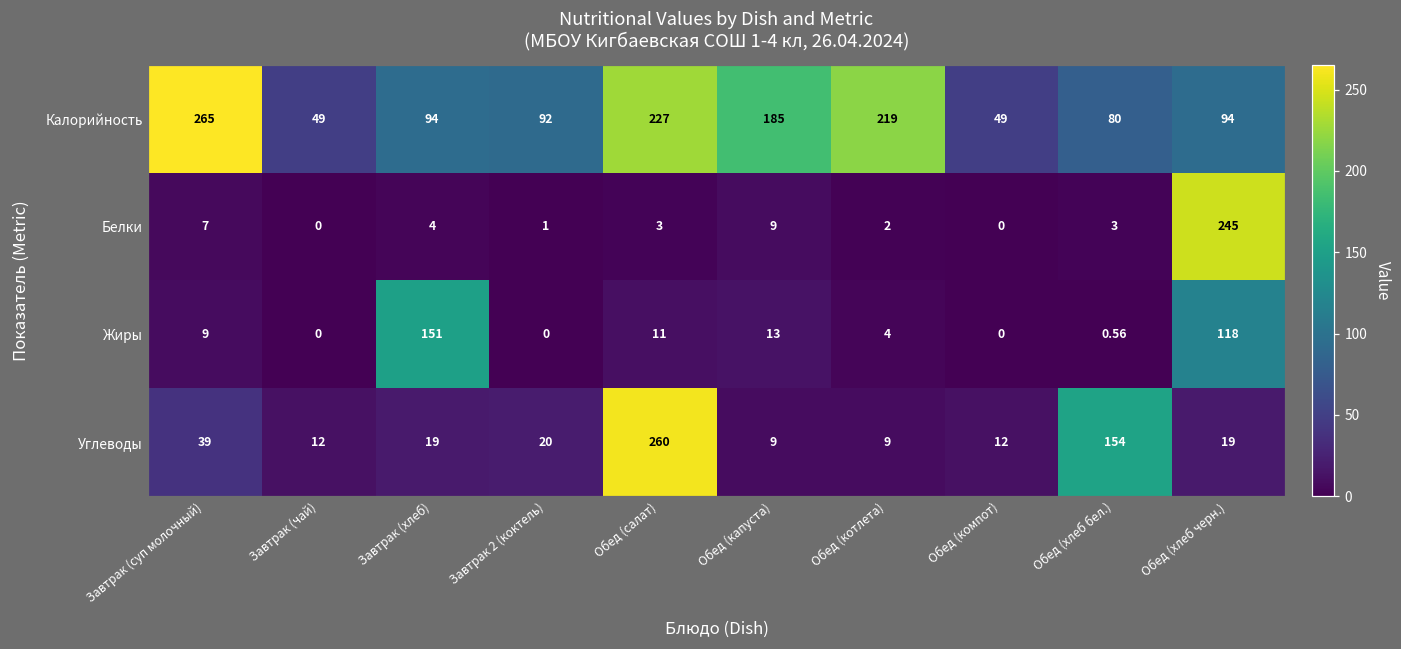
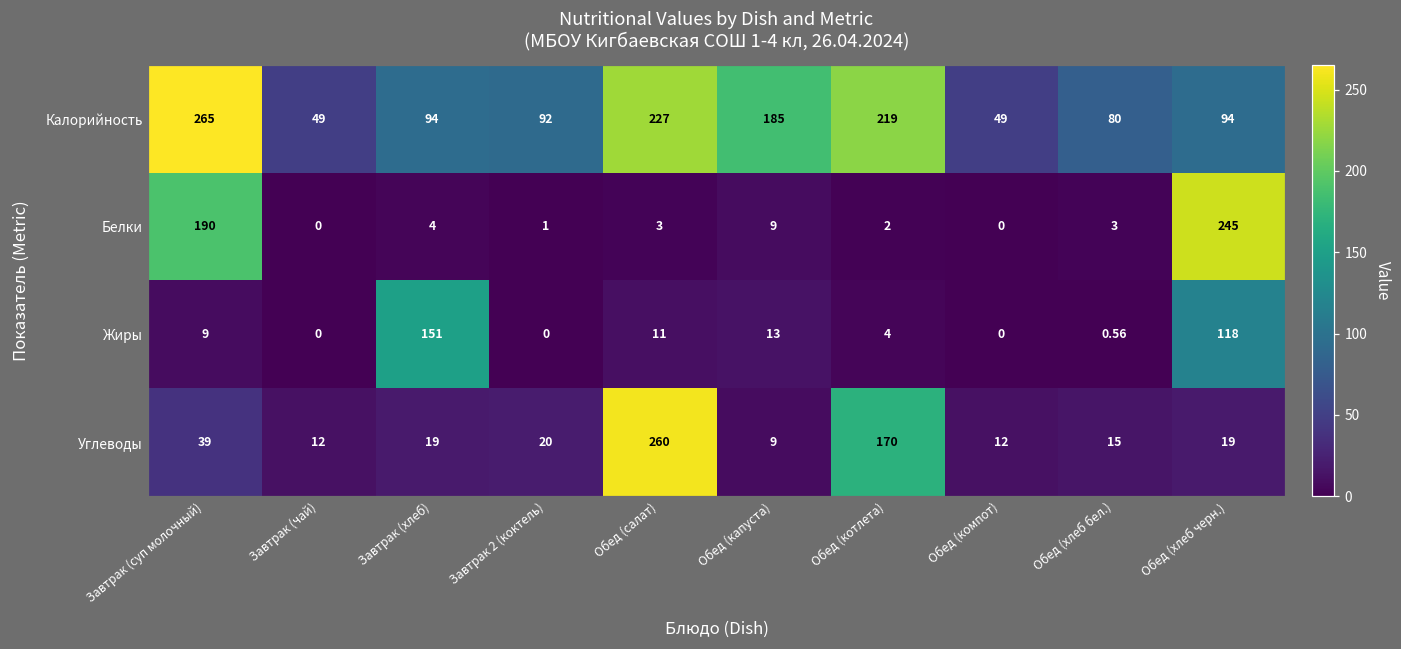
  {
    "Калорийность": {
      "Завтрак (суп молочный)": 265,
      "Завтрак (чай)": 49,
      "Завтрак (хлеб)": 94,
      "Завтрак 2 (коктель)": 92,
      "Обед (салат)": 227,
      "Обед (капуста)": 185,
      "Обед (котлета)": 219,
      "Обед (компот)": 49,
      "Обед (хлеб бел.)": 80,
      "Обед (хлеб черн.)": 94
    },
    "Белки": {
-     "Завтрак (суп молочный)": 7,
+     "Завтрак (суп молочный)": 190,
      "Завтрак (чай)": 0,
      "Завтрак (хлеб)": 4,
      "Завтрак 2 (коктель)": 1,
      "Обед (салат)": 3,
      "Обед (капуста)": 9,
      "Обед (котлета)": 2,
      "Обед (компот)": 0,
      "Обед (хлеб бел.)": 3,
      "Обед (хлеб черн.)": 245
    },
    "Жиры": {
      "Завтрак (суп молочный)": 9,
      "Завтрак (чай)": 0,
      "Завтрак (хлеб)": 151,
      "Завтрак 2 (коктель)": 0,
      "Обед (салат)": 11,
      "Обед (капуста)": 13,
      "Обед (котлета)": 4,
      "Обед (компот)": 0,
      "Обед (хлеб бел.)": 0.56,
      "Обед (хлеб черн.)": 118
    },
    "Углеводы": {
      "Завтрак (суп молочный)": 39,
      "Завтрак (чай)": 12,
      "Завтрак (хлеб)": 19,
      "Завтрак 2 (коктель)": 20,
      "Обед (салат)": 260,
      "Обед (капуста)": 9,
-     "Обед (котлета)": 9,
+     "Обед (котлета)": 170,
      "Обед (компот)": 12,
-     "Обед (хлеб бел.)": 154,
+     "Обед (хлеб бел.)": 15,
      "Обед (хлеб черн.)": 19
    }
  }
